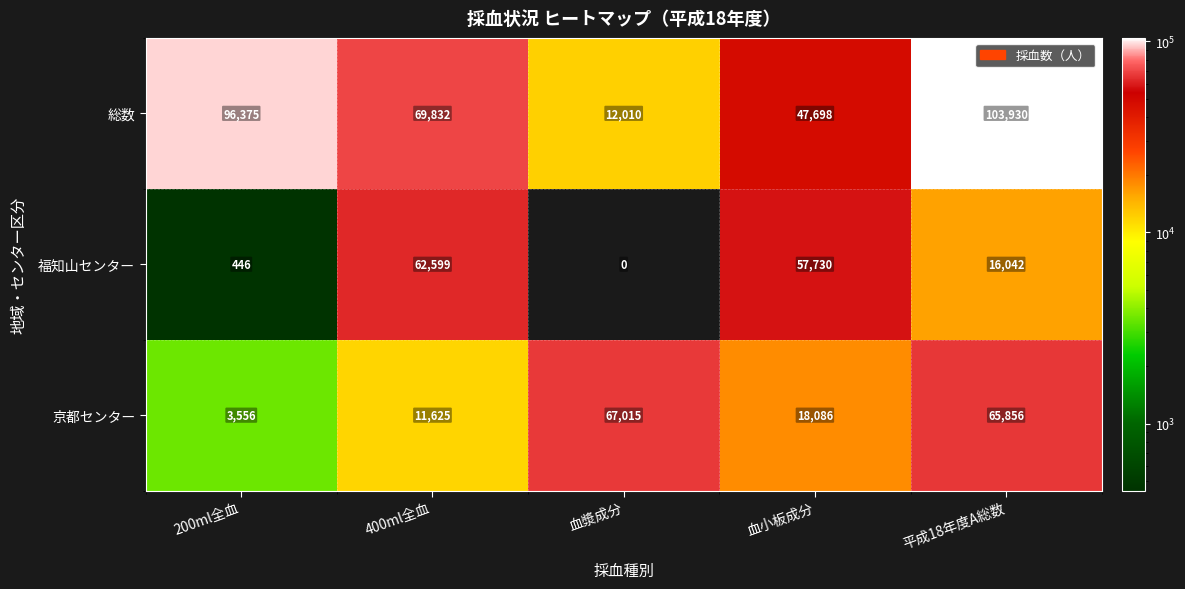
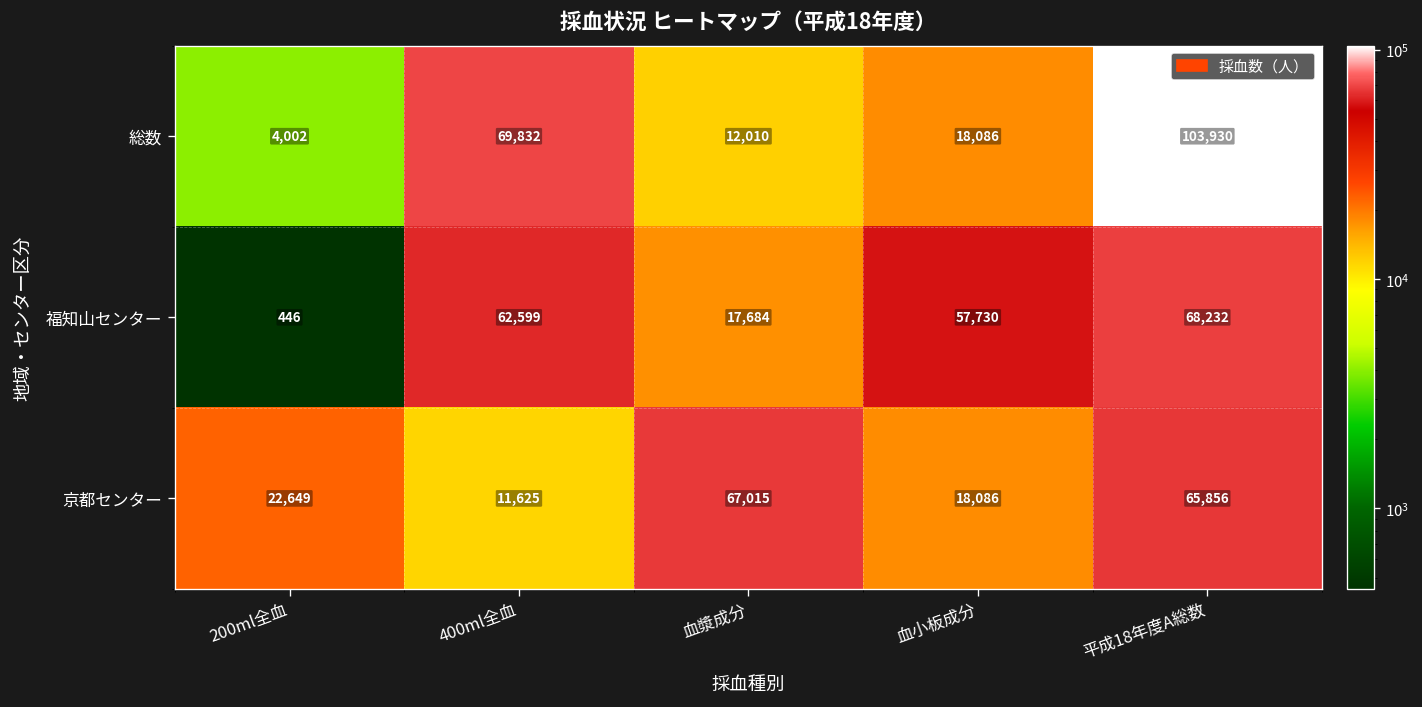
  {
    "総数": {
-     "200ml全血": "96,375",
-     "血小板成分": "47,698"
+     "200ml全血": "4,002",
+     "血小板成分": "18,086"
    },
    "福知山センター": {
-     "血漿成分": "0",
-     "平成18年度A総数": "16,042"
+     "血漿成分": "17,684",
+     "平成18年度A総数": "68,232"
    },
    "京都センター": {
-     "200ml全血": "3,556"
+     "200ml全血": "22,649"
    }
  }
